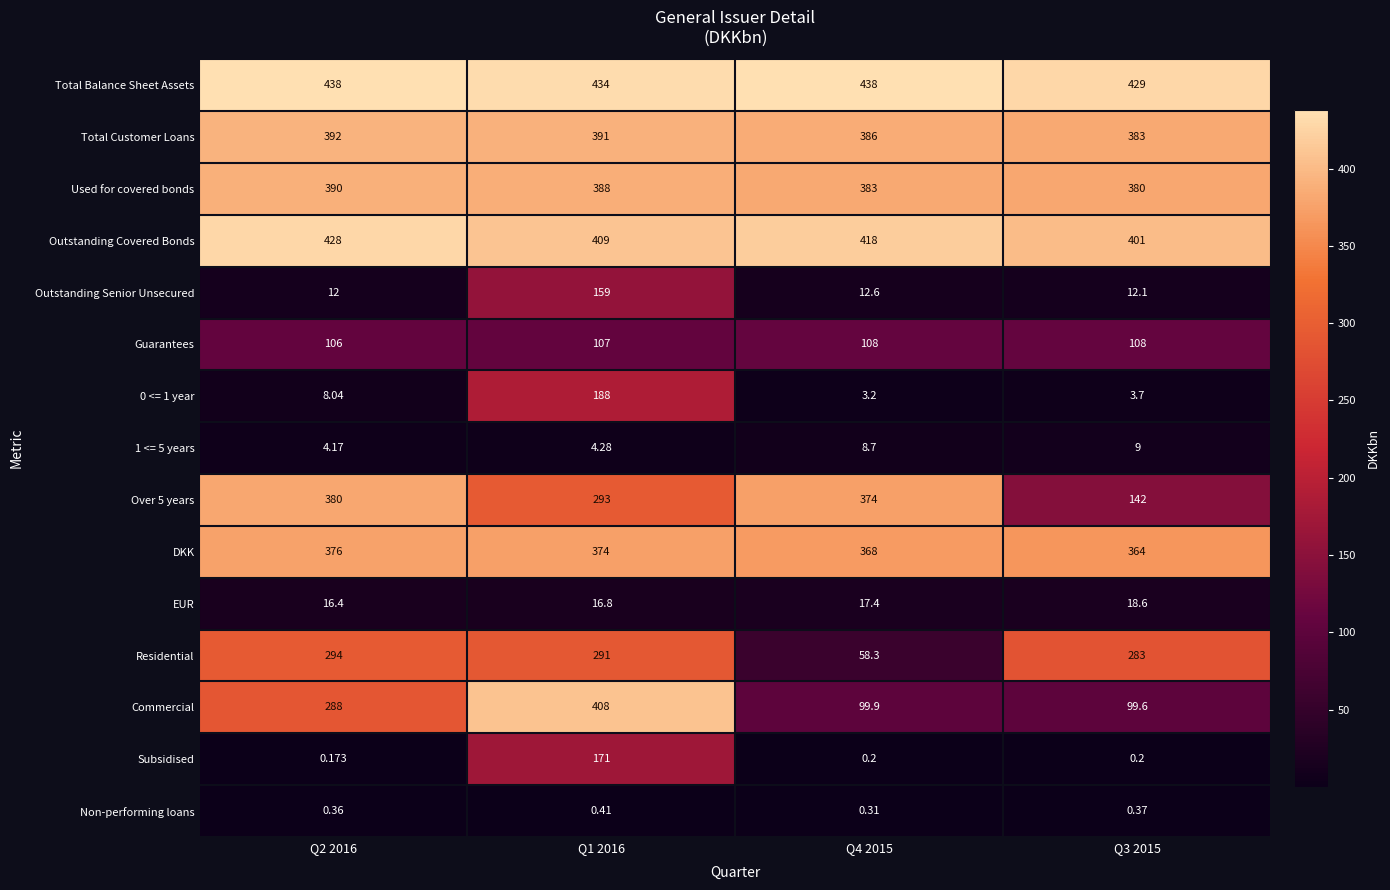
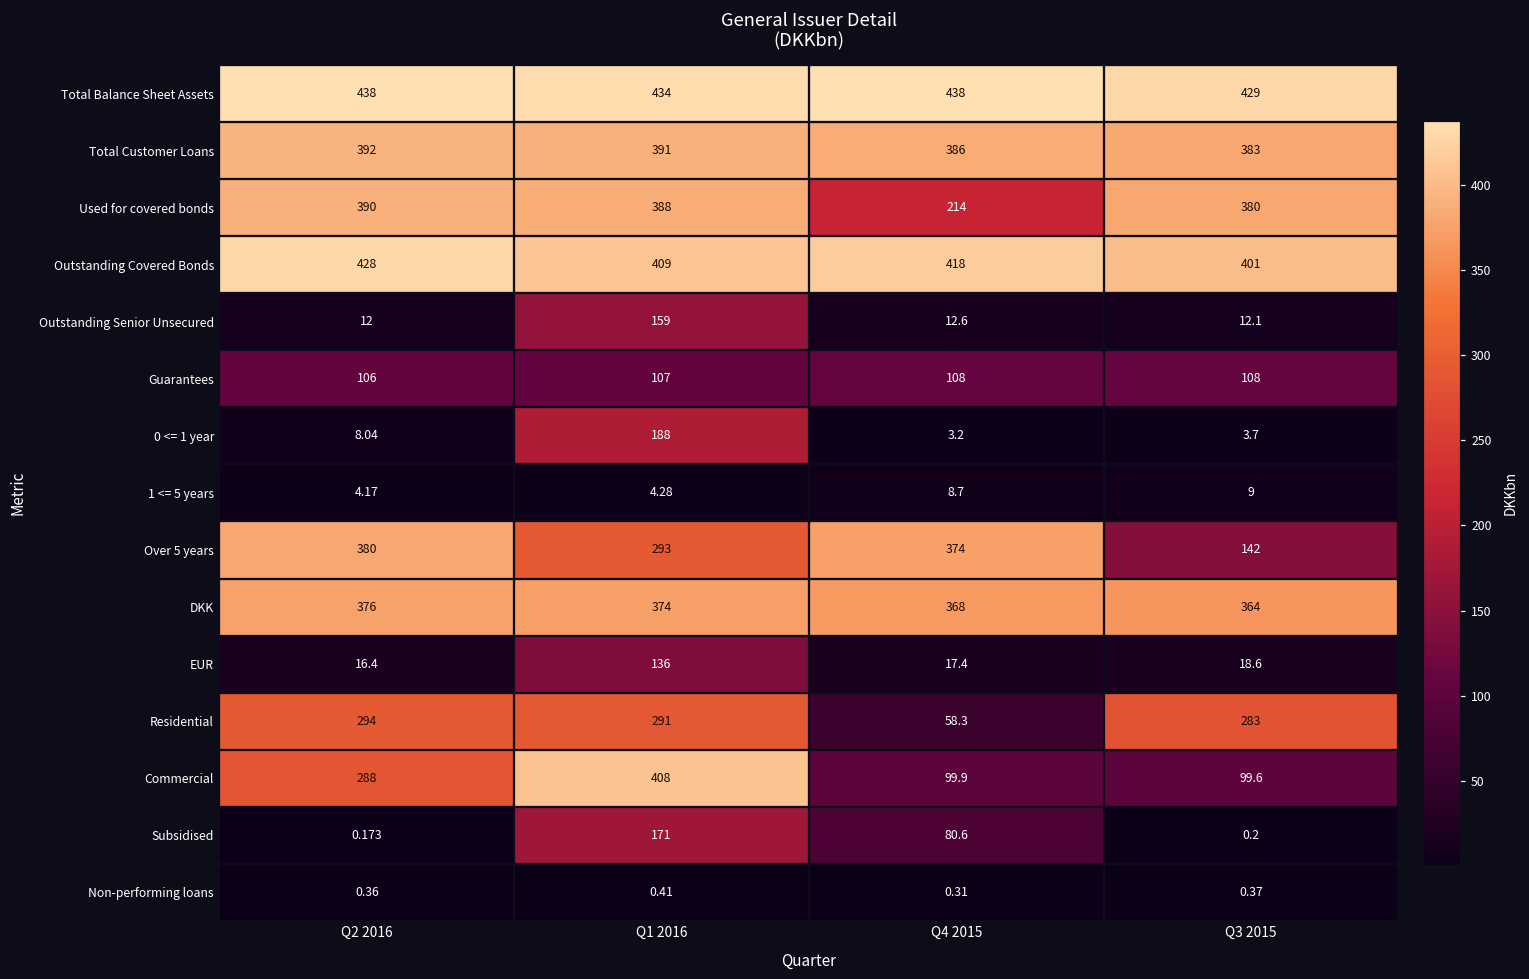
  {
    "Total Balance Sheet Assets": {
      "Q2 2016": 438,
      "Q1 2016": 434,
      "Q4 2015": 438,
      "Q3 2015": 429
    },
    "Total Customer Loans": {
      "Q2 2016": 392,
      "Q1 2016": 391,
      "Q4 2015": 386,
      "Q3 2015": 383
    },
    "Used for covered bonds": {
      "Q2 2016": 390,
      "Q1 2016": 388,
-     "Q4 2015": 383,
+     "Q4 2015": 214,
      "Q3 2015": 380
    },
    "Outstanding Covered Bonds": {
      "Q2 2016": 428,
      "Q1 2016": 409,
      "Q4 2015": 418,
      "Q3 2015": 401
    },
    "Outstanding Senior Unsecured": {
      "Q2 2016": 12,
      "Q1 2016": 159,
      "Q4 2015": 12.6,
      "Q3 2015": 12.1
    },
    "Guarantees": {
      "Q2 2016": 106,
      "Q1 2016": 107,
      "Q4 2015": 108,
      "Q3 2015": 108
    },
    "0 <= 1 year": {
      "Q2 2016": 8.04,
      "Q1 2016": 188,
      "Q4 2015": 3.2,
      "Q3 2015": 3.7
    },
    "1 <= 5 years": {
      "Q2 2016": 4.17,
      "Q1 2016": 4.28,
      "Q4 2015": 8.7,
      "Q3 2015": 9
    },
    "Over 5 years": {
      "Q2 2016": 380,
      "Q1 2016": 293,
      "Q4 2015": 374,
      "Q3 2015": 142
    },
    "DKK": {
      "Q2 2016": 376,
      "Q1 2016": 374,
      "Q4 2015": 368,
      "Q3 2015": 364
    },
    "EUR": {
      "Q2 2016": 16.4,
-     "Q1 2016": 16.8,
+     "Q1 2016": 136,
      "Q4 2015": 17.4,
      "Q3 2015": 18.6
    },
    "Residential": {
      "Q2 2016": 294,
      "Q1 2016": 291,
      "Q4 2015": 58.3,
      "Q3 2015": 283
    },
    "Commercial": {
      "Q2 2016": 288,
      "Q1 2016": 408,
      "Q4 2015": 99.9,
      "Q3 2015": 99.6
    },
    "Subsidised": {
      "Q2 2016": 0.173,
      "Q1 2016": 171,
-     "Q4 2015": 0.2,
+     "Q4 2015": 80.6,
      "Q3 2015": 0.2
    },
    "Non-performing loans": {
      "Q2 2016": 0.36,
      "Q1 2016": 0.41,
      "Q4 2015": 0.31,
      "Q3 2015": 0.37
    }
  }
